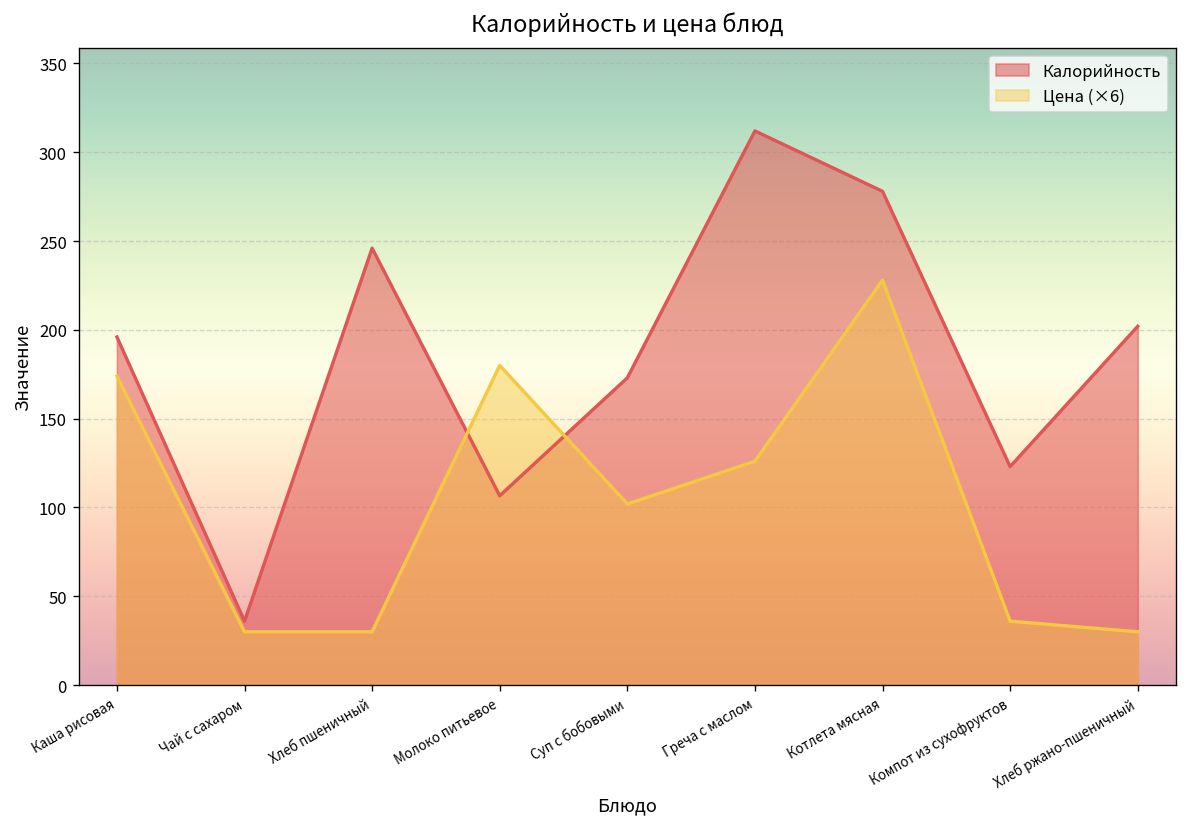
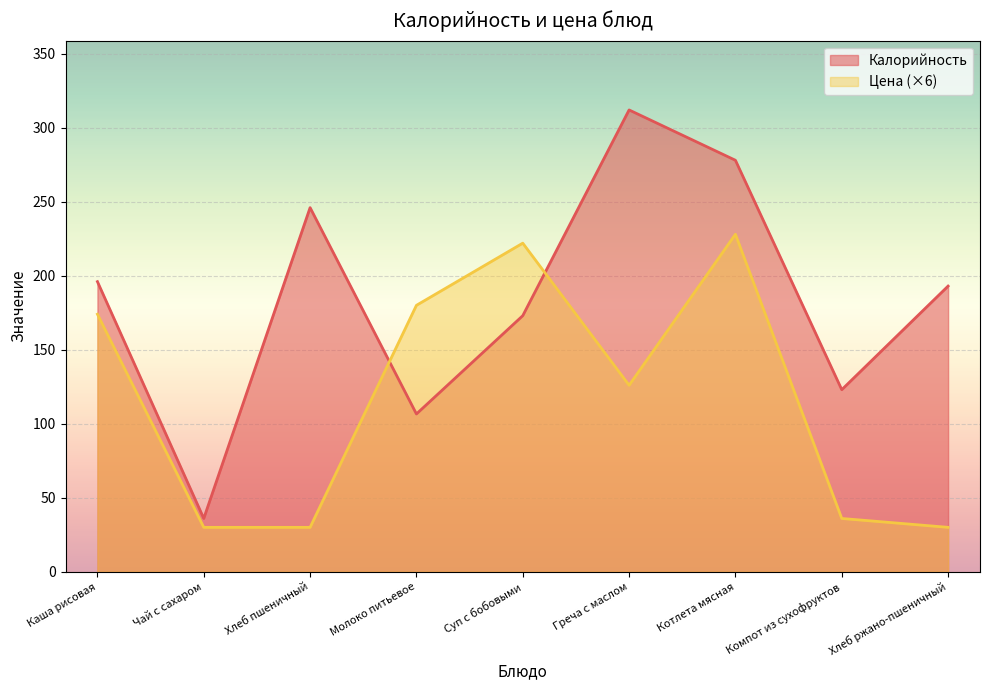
  {
    "Калорийность": {
      "Каша рисовая": 196,
      "Чай с сахаром": 36,
      "Хлеб пшеничный": 246,
      "Молоко питьевое": 107,
      "Суп с бобовыми": 173,
      "Греча с маслом": 312,
      "Котлета мясная": 278,
      "Компот из сухофруктов": 123,
-     "Хлеб ржано-пшеничный": 202
+     "Хлеб ржано-пшеничный": 193
    },
    "Цена (×6)": {
      "Каша рисовая": 174,
      "Чай с сахаром": 30,
      "Хлеб пшеничный": 30,
      "Молоко питьевое": 180,
-     "Суп с бобовыми": 102,
+     "Суп с бобовыми": 222,
      "Греча с маслом": 126,
      "Котлета мясная": 228,
      "Компот из сухофруктов": 36,
      "Хлеб ржано-пшеничный": 30
    }
  }
